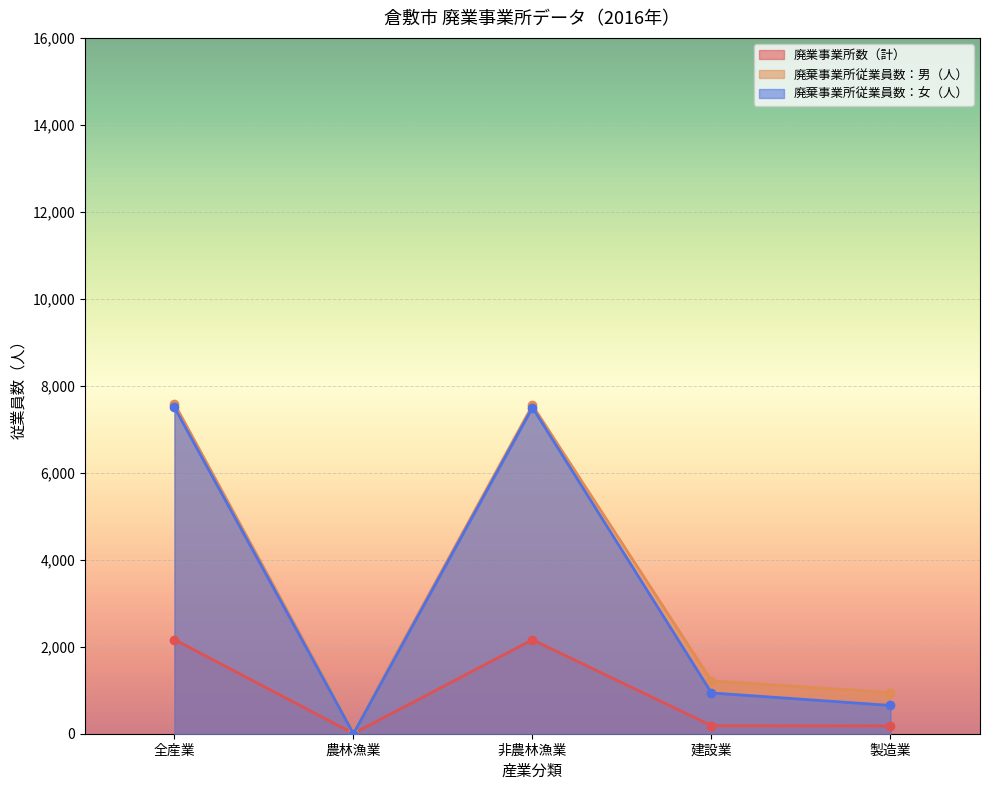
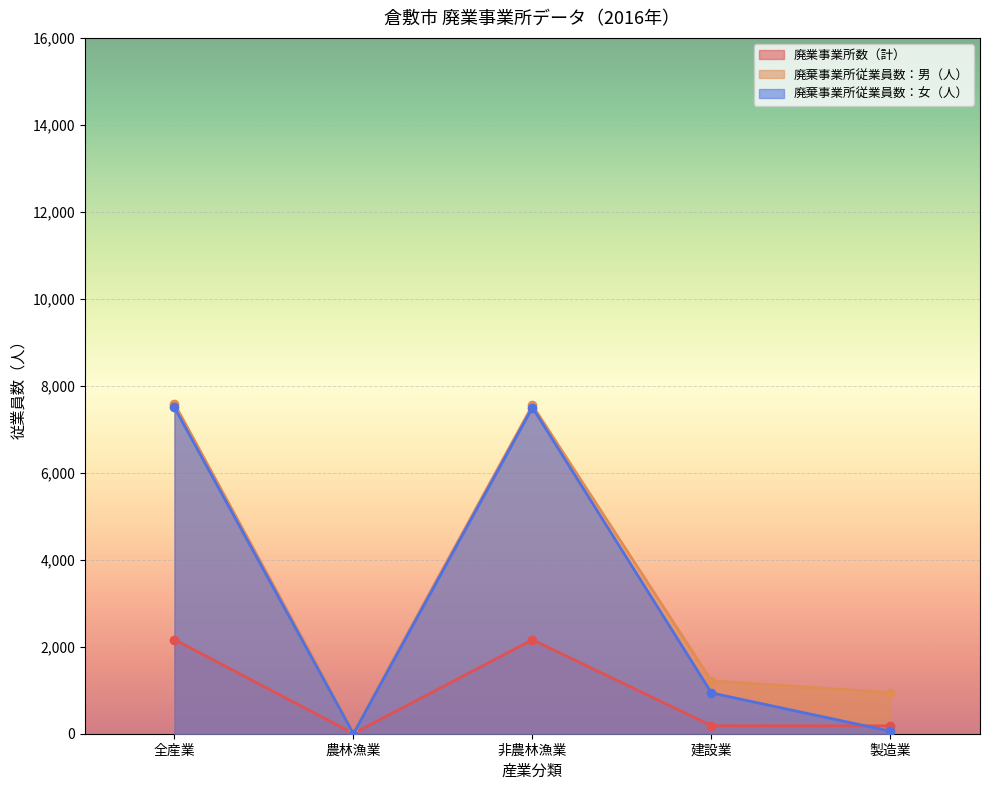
  {
    "廃棄事業所従業員数：女（人）": {
      "全産業": "7,500",
      "建設業": "900",
-     "製造業": "700"
+     "製造業": "100"
    }
  }
